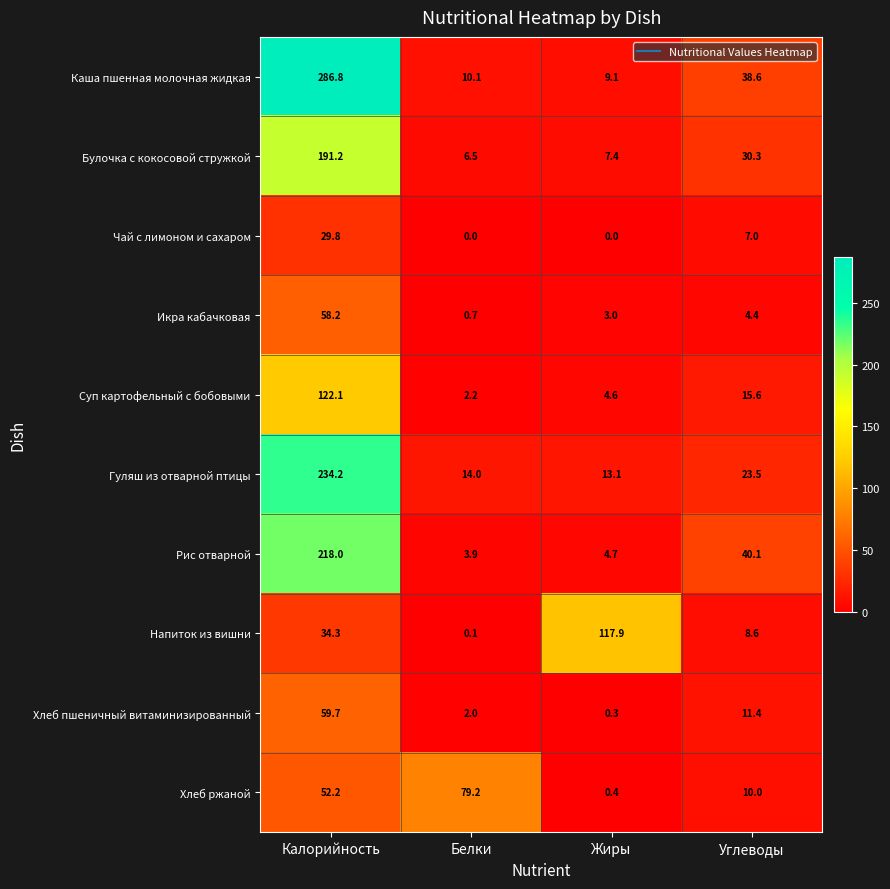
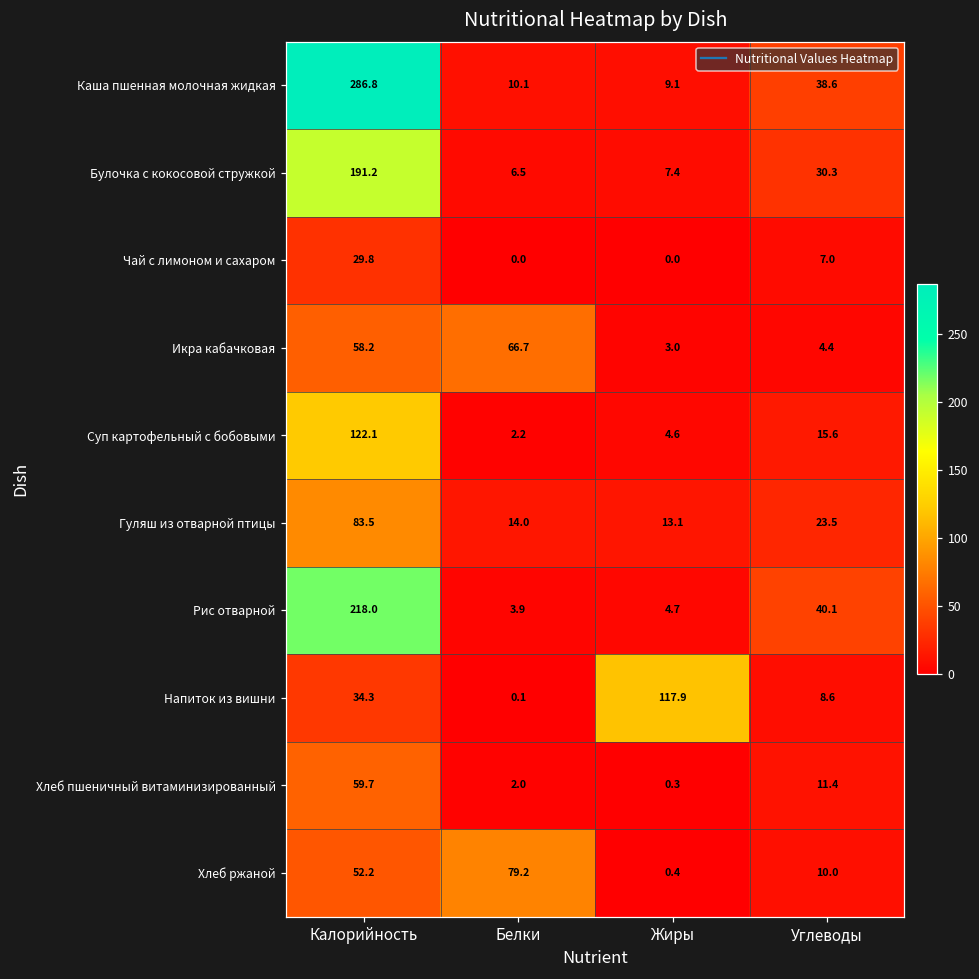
  {
    "Каша пшенная молочная жидкая": {
      "Калорийность": 286.8,
      "Белки": 10.1,
      "Жиры": 9.1,
      "Углеводы": 38.6
    },
    "Булочка с кокосовой стружкой": {
      "Калорийность": 191.2,
      "Белки": 6.5,
      "Жиры": 7.4,
      "Углеводы": 30.3
    },
    "Чай с лимоном и сахаром": {
      "Калорийность": 29.8,
      "Белки": 0.0,
      "Жиры": 0.0,
      "Углеводы": 7.0
    },
    "Икра кабачковая": {
      "Калорийность": 58.2,
-     "Белки": 0.7,
+     "Белки": 66.7,
      "Жиры": 3.0,
      "Углеводы": 4.4
    },
    "Суп картофельный с бобовыми": {
      "Калорийность": 122.1,
      "Белки": 2.2,
      "Жиры": 4.6,
      "Углеводы": 15.6
    },
    "Гуляш из отварной птицы": {
-     "Калорийность": 234.2,
+     "Калорийность": 83.5,
      "Белки": 14.0,
      "Жиры": 13.1,
      "Углеводы": 23.5
    },
    "Рис отварной": {
      "Калорийность": 218.0,
      "Белки": 3.9,
      "Жиры": 4.7,
      "Углеводы": 40.1
    },
    "Напиток из вишни": {
      "Калорийность": 34.3,
      "Белки": 0.1,
      "Жиры": 117.9,
      "Углеводы": 8.6
    },
    "Хлеб пшеничный витаминизированный": {
      "Калорийность": 59.7,
      "Белки": 2.0,
      "Жиры": 0.3,
      "Углеводы": 11.4
    },
    "Хлеб ржаной": {
      "Калорийность": 52.2,
      "Белки": 79.2,
      "Жиры": 0.4,
      "Углеводы": 10.0
    }
  }
